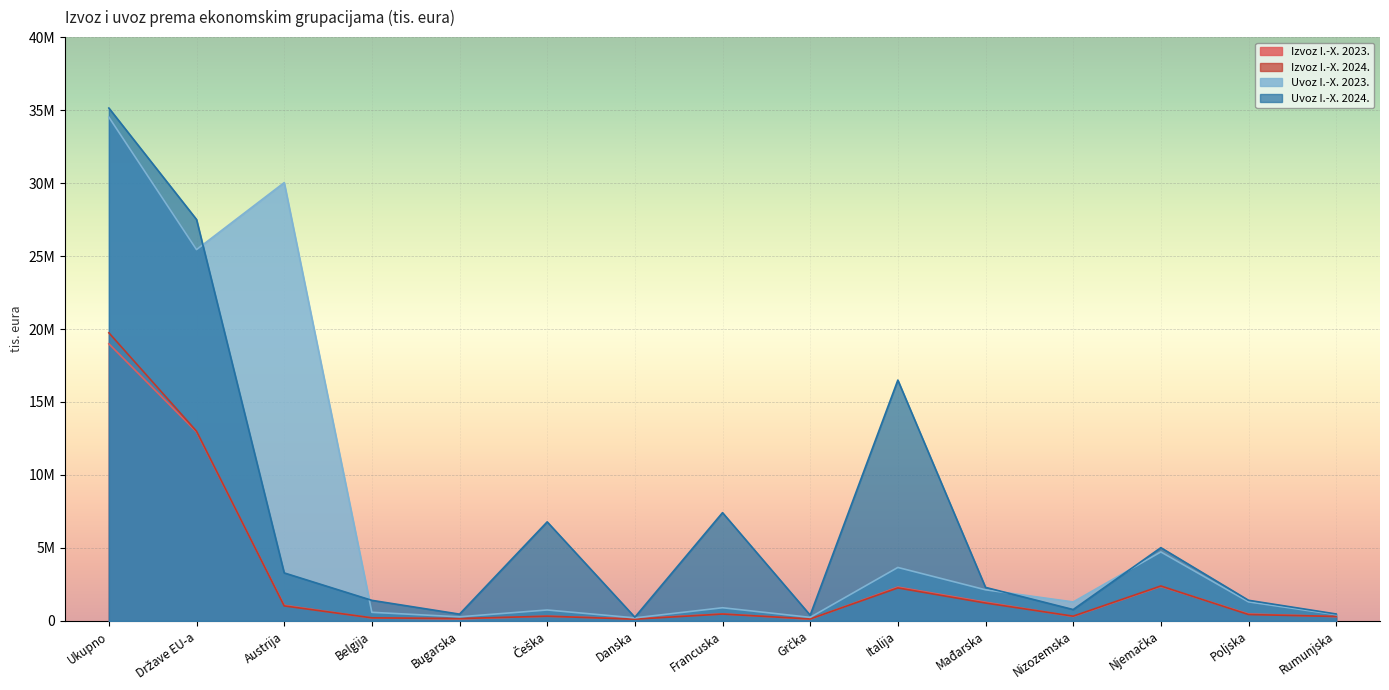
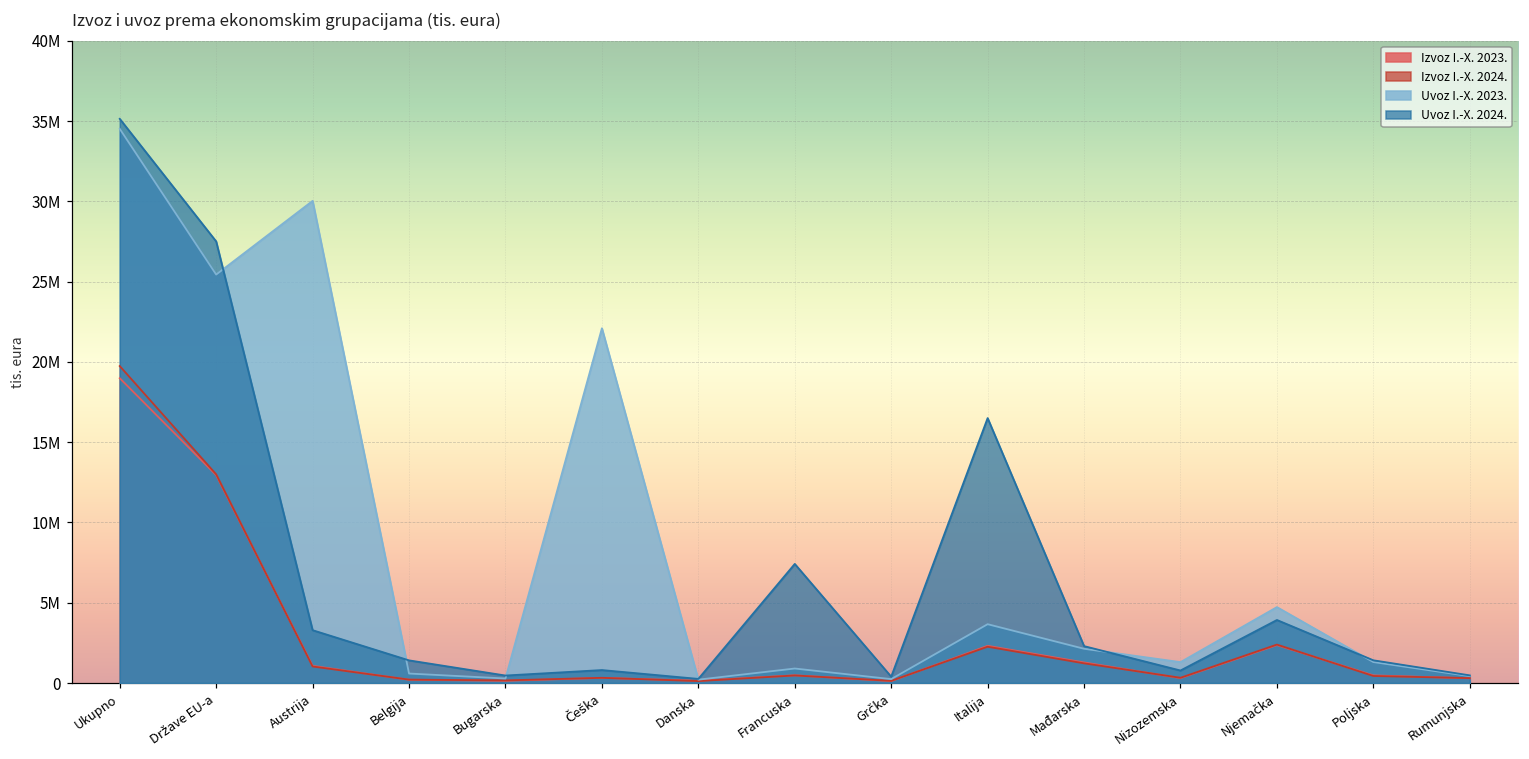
  {
    "Uvoz I.-X. 2023.": {
      "Ukupno": 34500000,
      "Države EU-a": 25400000,
      "Austrija": 30000000,
      "Belgija": 600000,
-     "Češka": 700000,
+     "Češka": 22100000,
      "Francuska": 900000,
      "Italija": 3700000,
      "Nizozemska": 1300000,
      "Njemačka": 4700000
    },
    "Uvoz I.-X. 2024.": {
      "Ukupno": 35100000,
      "Države EU-a": 27500000,
      "Austrija": 3300000,
      "Belgija": 1400000,
      "Bugarska": 500000,
-     "Češka": 6800000,
+     "Češka": 800000,
      "Francuska": 7400000,
      "Italija": 16500000,
      "Nizozemska": 800000,
-     "Njemačka": 5000000
+     "Njemačka": 3900000
    }
  }
